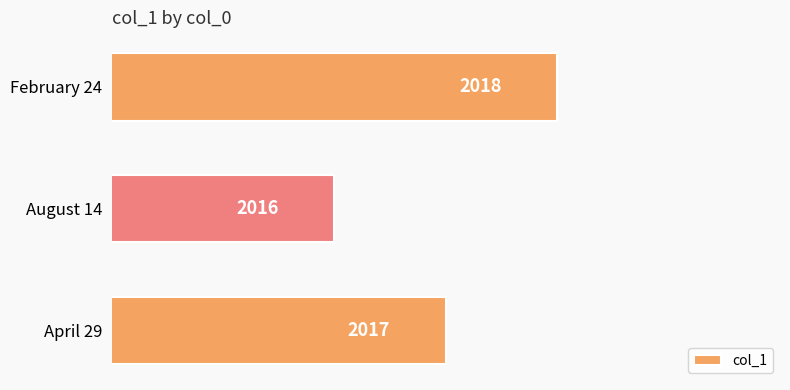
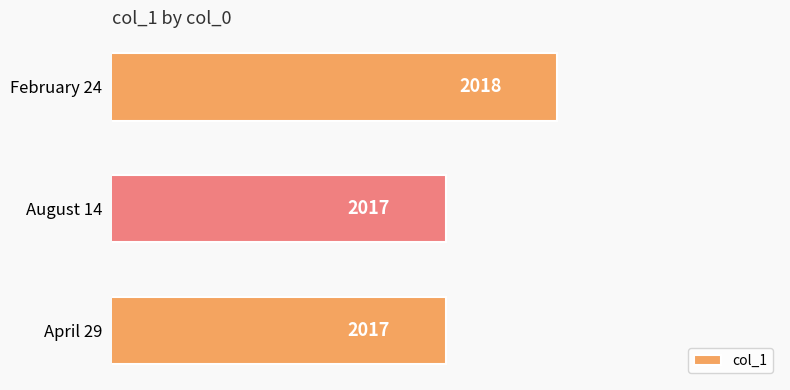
  {
    "February 24": 2018,
-   "August 14": 2016,
+   "August 14": 2017,
    "April 29": 2017
  }
